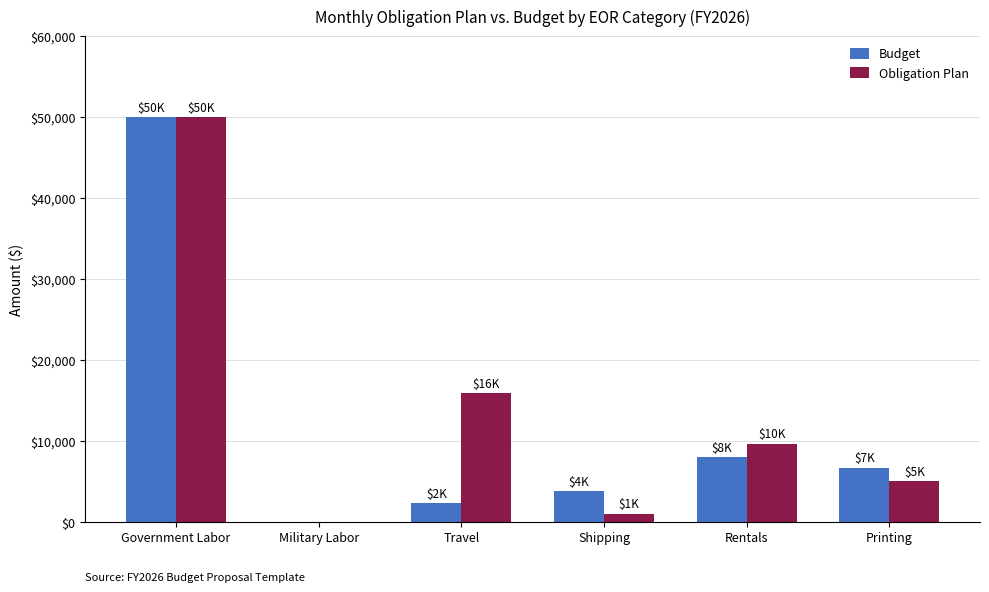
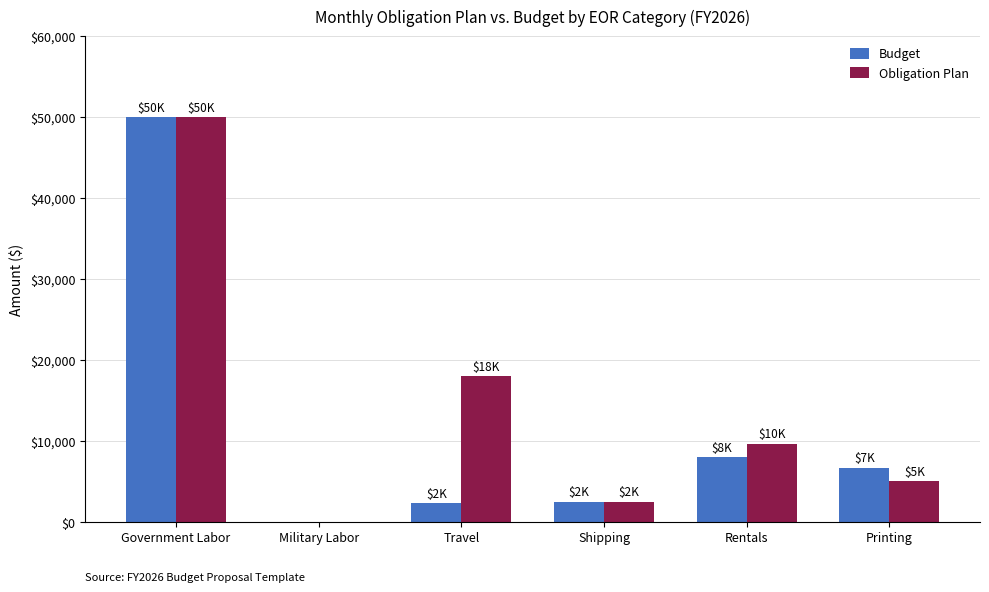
  {
    "Budget": {
      "Government Labor": "$50K",
      "Travel": "$2K",
-     "Shipping": "$4K",
+     "Shipping": "$2K",
      "Rentals": "$8K",
      "Printing": "$7K"
    },
    "Obligation Plan": {
      "Government Labor": "$50K",
-     "Travel": "$16K",
-     "Shipping": "$1K",
+     "Travel": "$18K",
+     "Shipping": "$2K",
      "Rentals": "$10K",
      "Printing": "$5K"
    }
  }
